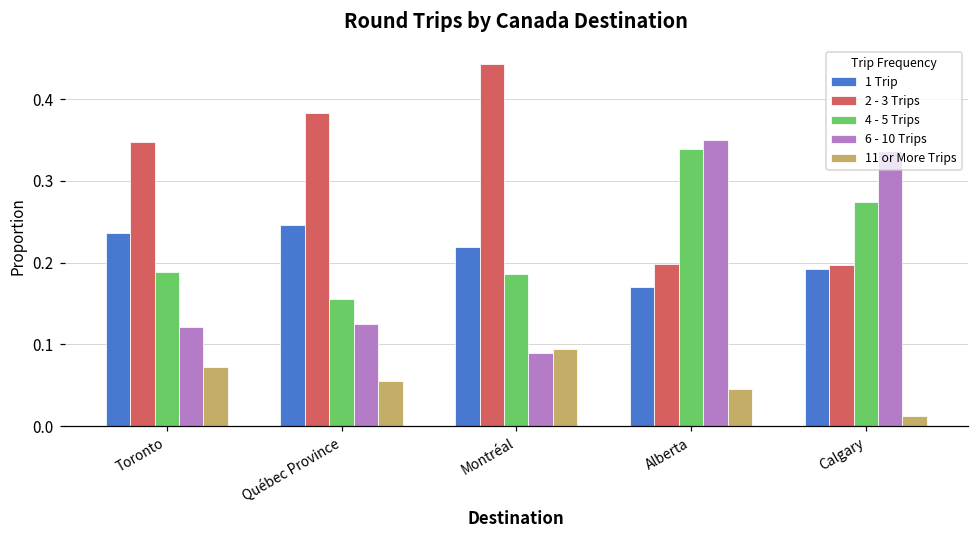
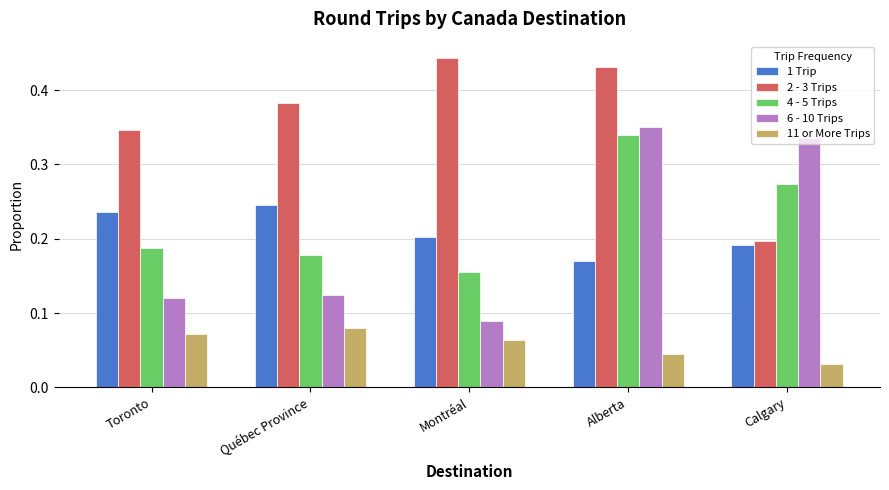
  {
    "1 Trip": {
      "Toronto": 0.24,
      "Québec Province": 0.25,
-     "Montréal": 0.22,
+     "Montréal": 0.20,
      "Alberta": 0.17,
      "Calgary": 0.19
    },
    "2 - 3 Trips": {
      "Toronto": 0.35,
      "Québec Province": 0.38,
      "Montréal": 0.44,
-     "Alberta": 0.20,
+     "Alberta": 0.43,
      "Calgary": 0.20
    },
    "4 - 5 Trips": {
      "Toronto": 0.19,
-     "Québec Province": 0.16,
-     "Montréal": 0.19,
+     "Québec Province": 0.18,
+     "Montréal": 0.16,
      "Alberta": 0.34,
      "Calgary": 0.27
    },
    "6 - 10 Trips": {
      "Toronto": 0.12,
      "Québec Province": 0.13,
      "Montréal": 0.09,
      "Alberta": 0.35
    },
    "11 or More Trips": {
      "Toronto": 0.07,
-     "Québec Province": 0.06,
-     "Montréal": 0.10,
+     "Québec Province": 0.08,
+     "Montréal": 0.06,
      "Alberta": 0.05,
-     "Calgary": 0.01
+     "Calgary": 0.03
    }
  }
